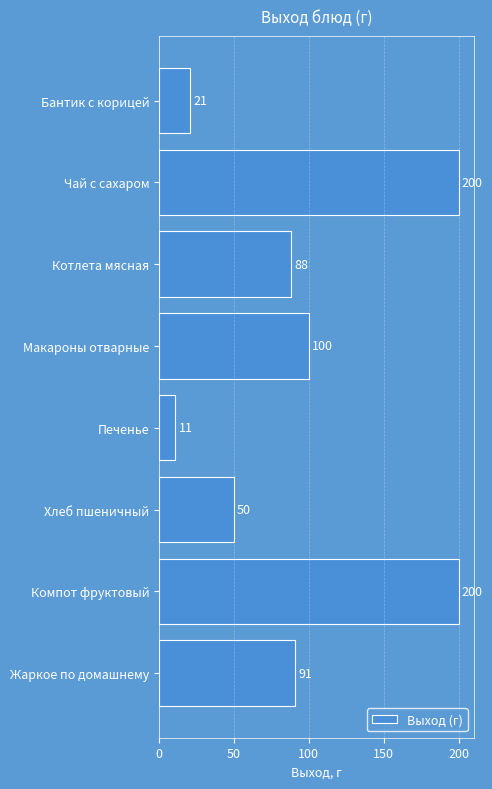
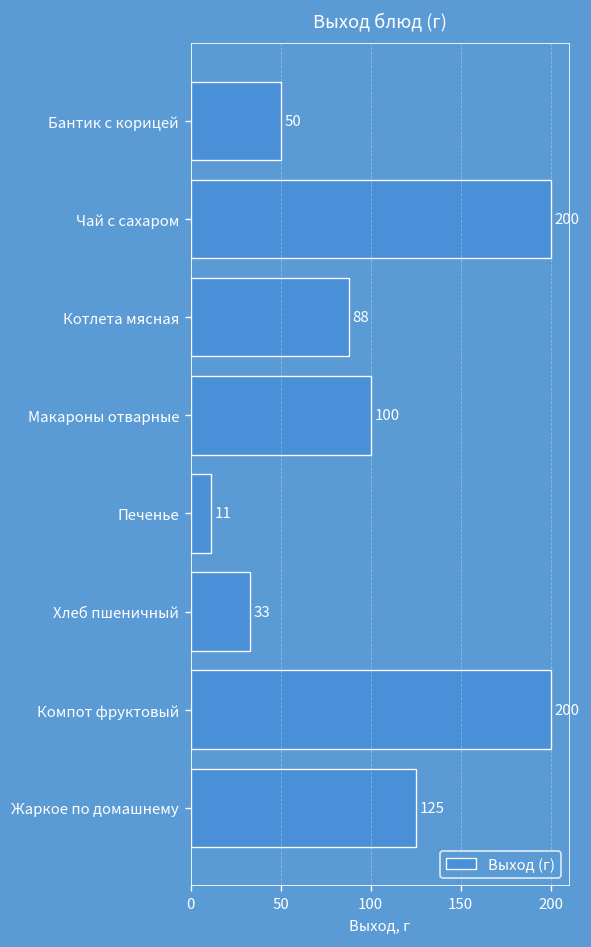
  {
-   "Бантик с корицей": 21,
+   "Бантик с корицей": 50,
    "Чай с сахаром": 200,
    "Котлета мясная": 88,
    "Макароны отварные": 100,
    "Печенье": 11,
-   "Хлеб пшеничный": 50,
+   "Хлеб пшеничный": 33,
    "Компот фруктовый": 200,
-   "Жаркое по домашнему": 91
+   "Жаркое по домашнему": 125
  }
